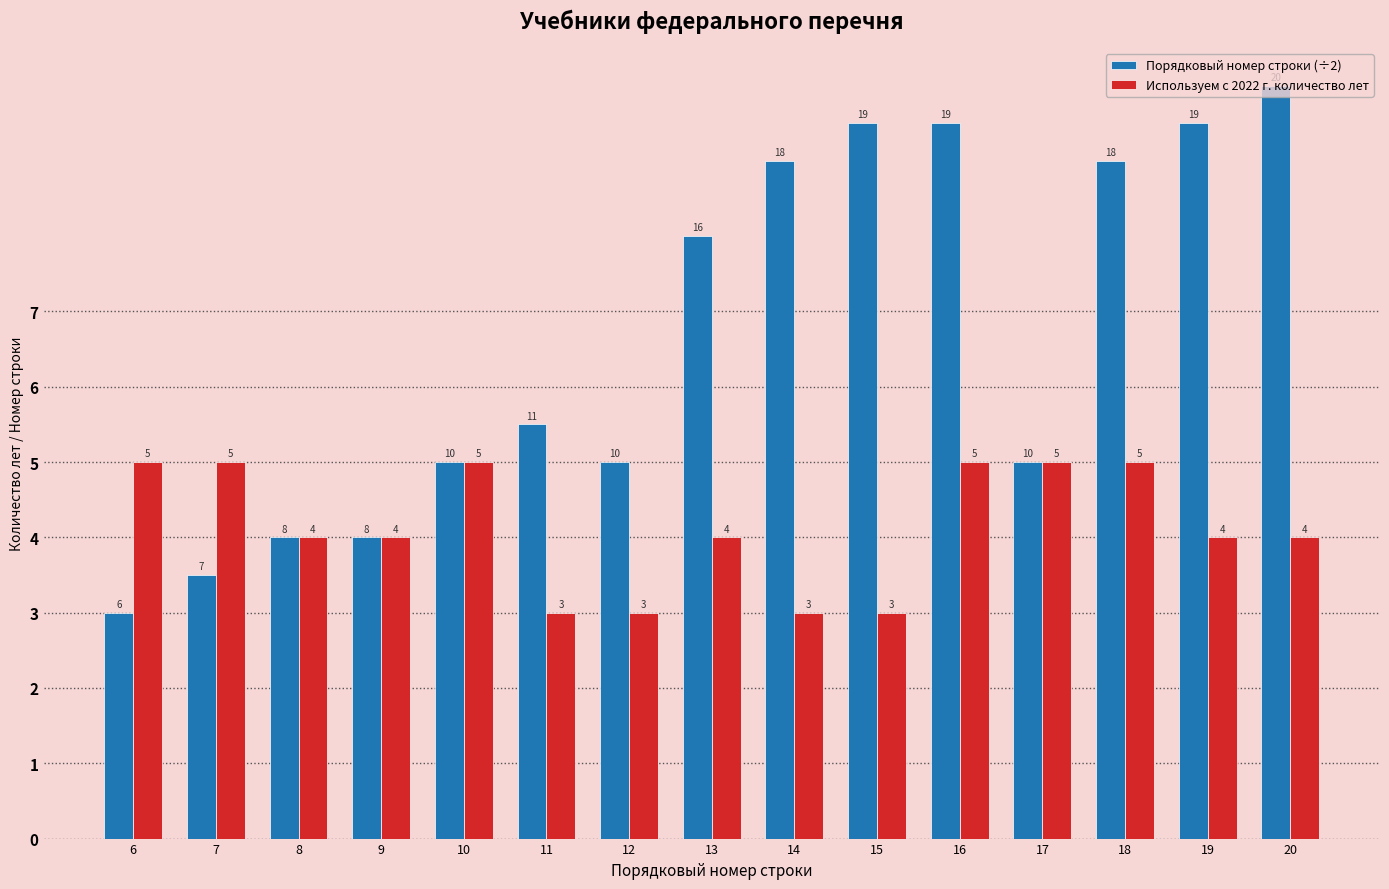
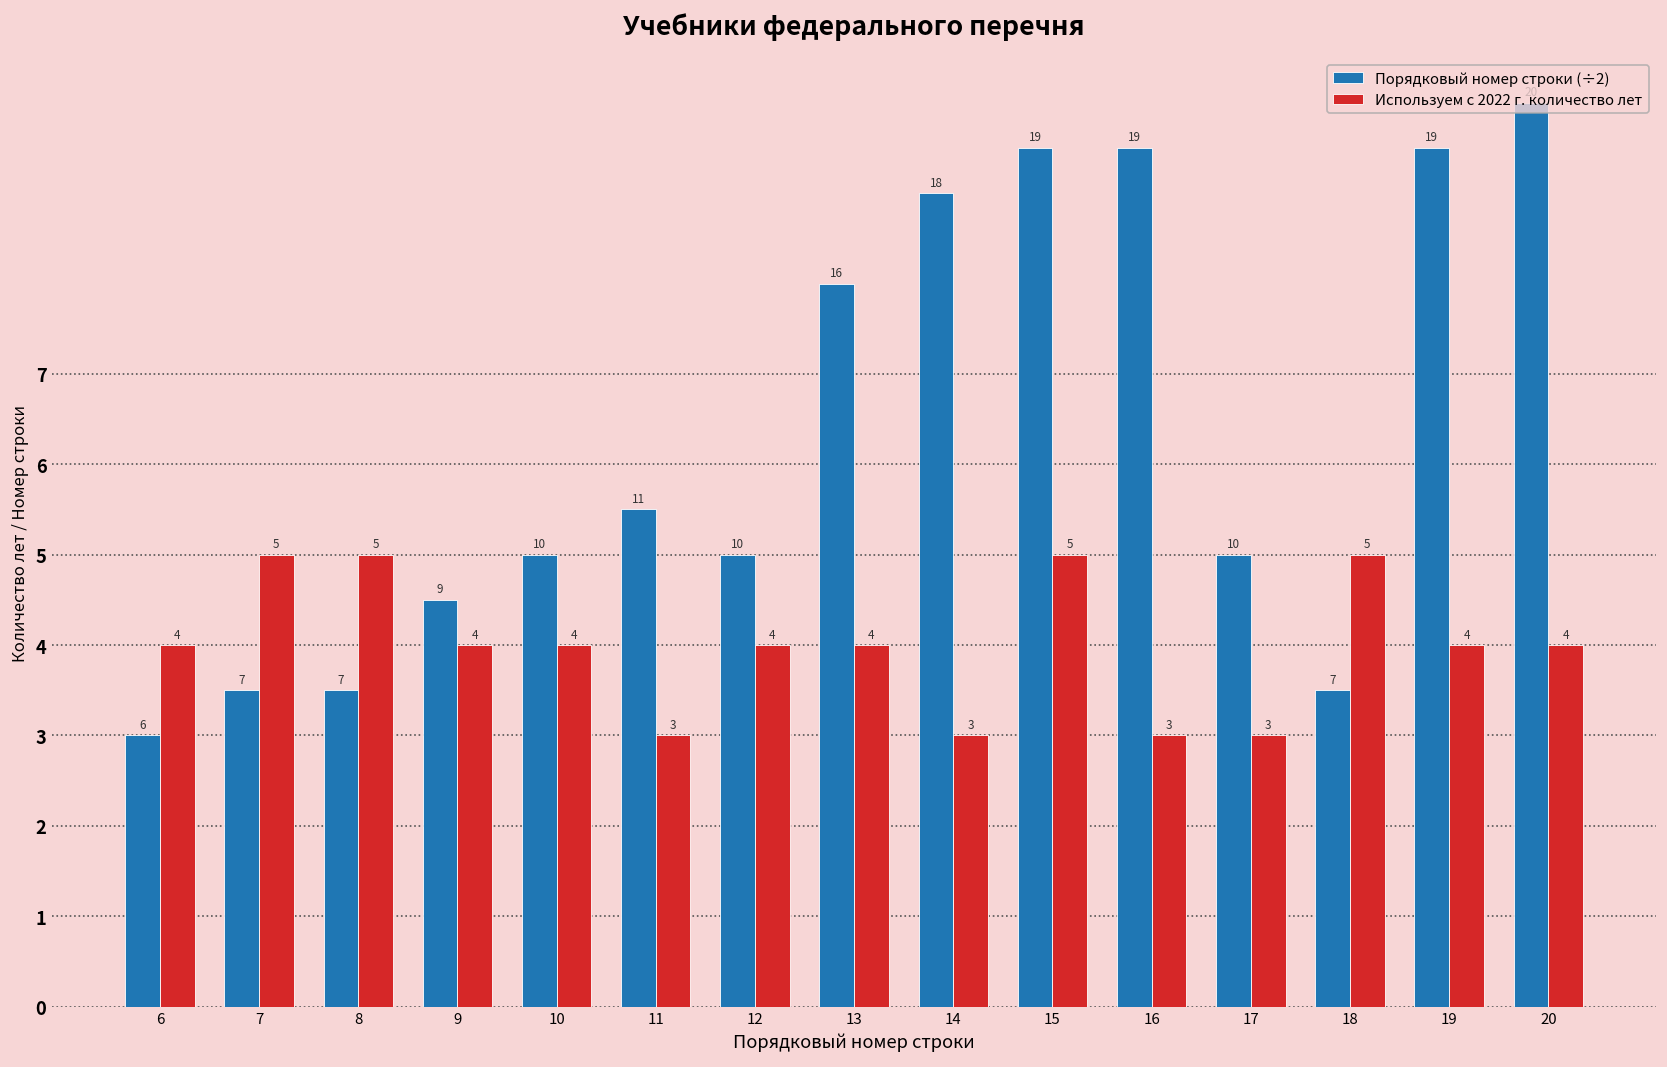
  {
    "Порядковый номер строки (÷2)": {
-     "8": 8,
-     "9": 8,
-     "18": 18
+     "8": 7,
+     "9": 9,
+     "18": 7
    },
    "Используем с 2022 г. количество лет": {
-     "6": 5,
+     "6": 4,
      "7": 5,
-     "8": 4,
+     "8": 5,
      "9": 4,
-     "10": 5,
+     "10": 4,
      "11": 3,
-     "12": 3,
+     "12": 4,
      "13": 4,
      "14": 3,
-     "15": 3,
-     "16": 5,
-     "17": 5,
+     "15": 5,
+     "16": 3,
+     "17": 3,
      "18": 5,
      "19": 4,
      "20": 4
    }
  }
